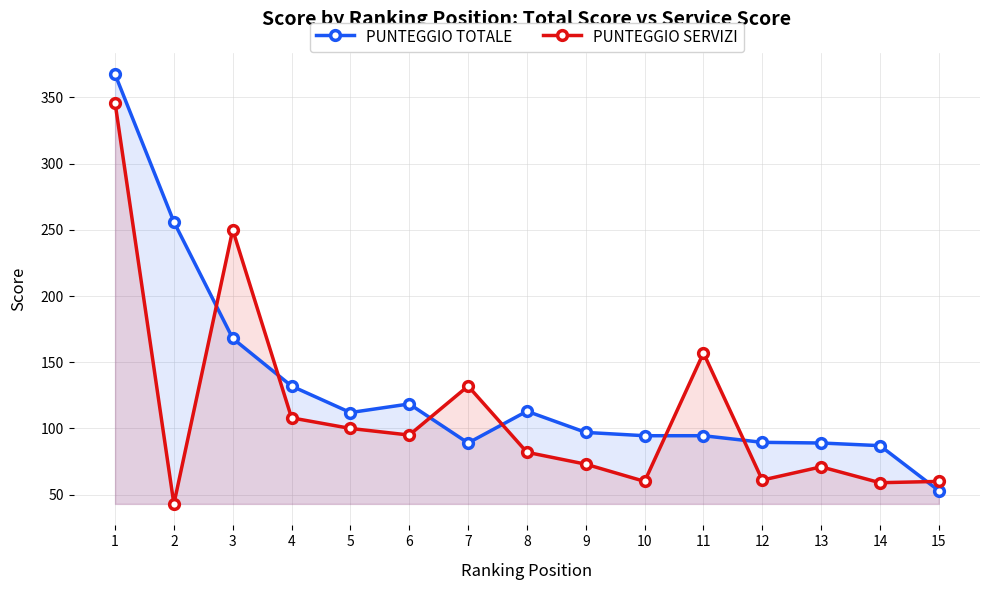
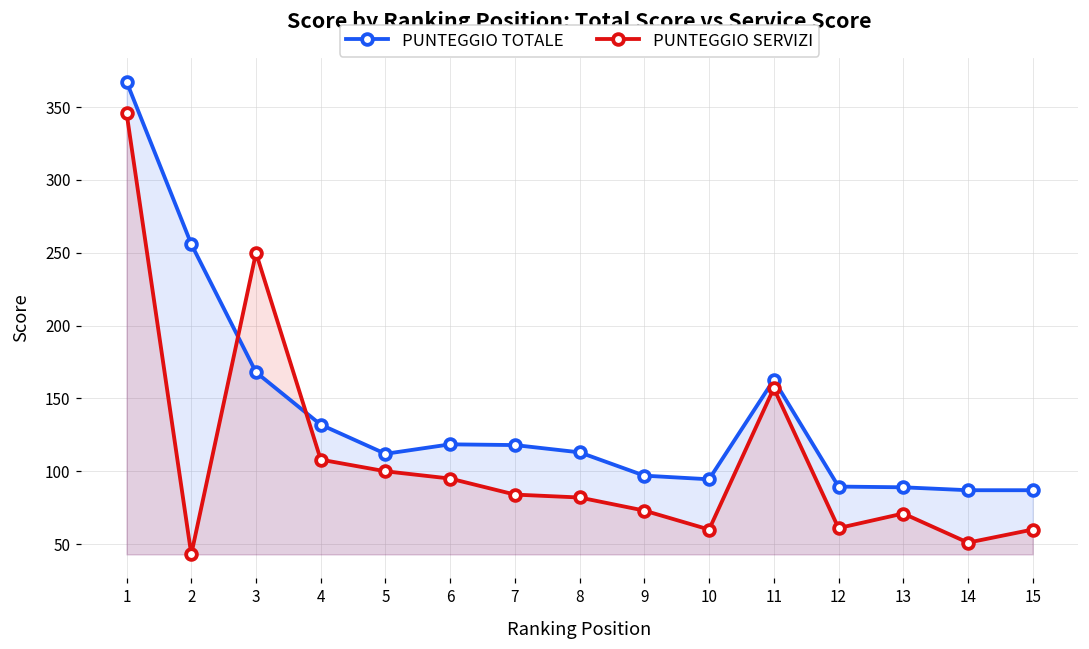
  {
    "PUNTEGGIO TOTALE": {
      "1": 368,
      "2": 256,
      "3": 168,
      "4": 132,
      "5": 112,
      "6": 119,
-     "7": 89,
+     "7": 118,
      "8": 113,
      "9": 97,
      "10": 95,
-     "11": 95,
+     "11": 163,
      "12": 90,
      "13": 89,
      "14": 87,
-     "15": 53
+     "15": 87
    },
    "PUNTEGGIO SERVIZI": {
      "1": 346,
      "2": 43,
      "3": 250,
      "4": 108,
      "5": 100,
      "6": 95,
-     "7": 132,
+     "7": 84,
      "8": 82,
      "9": 73,
      "10": 60,
      "11": 157,
      "12": 61,
      "13": 71,
-     "14": 59,
+     "14": 51,
      "15": 60
    }
  }
